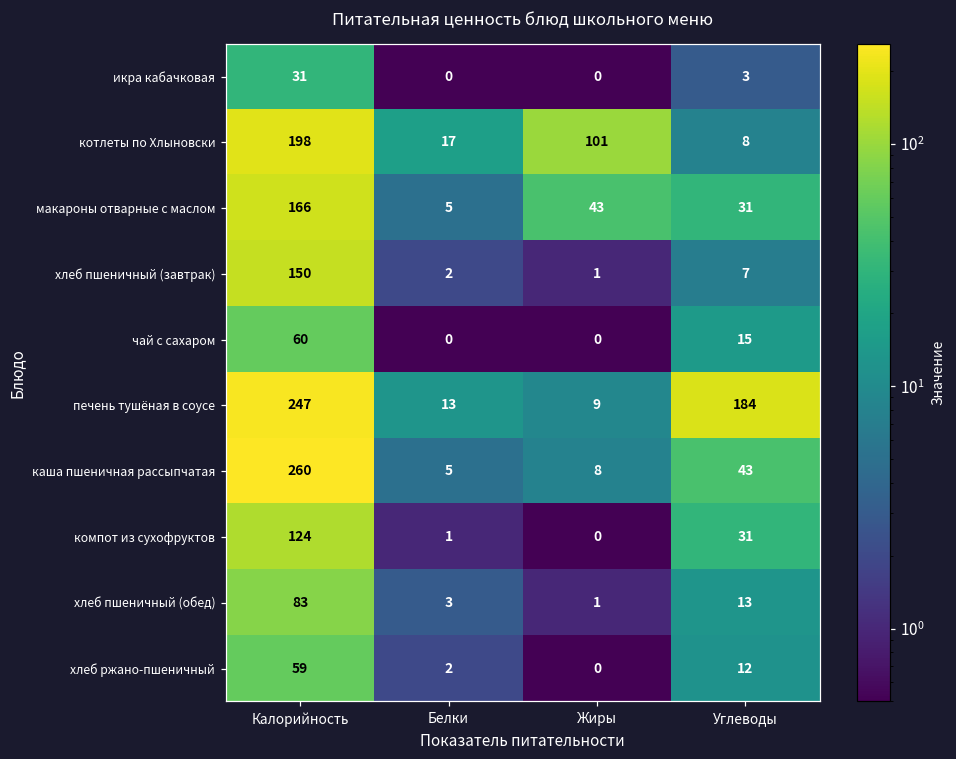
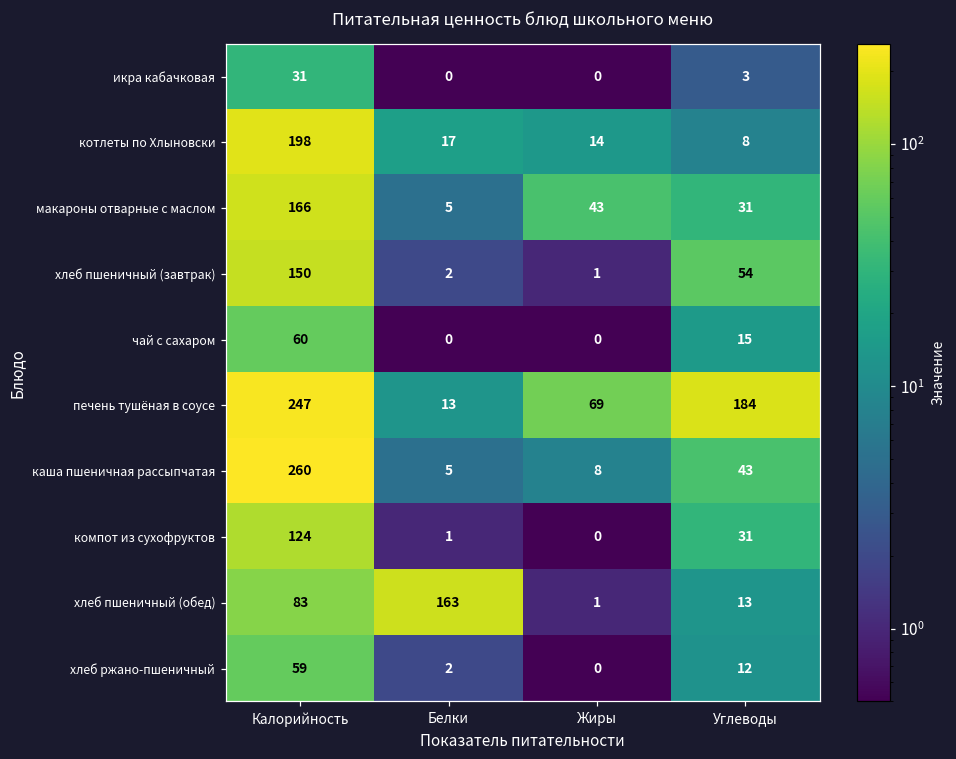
  {
    "икра кабачковая": {
      "Калорийность": 31,
      "Белки": 0,
      "Жиры": 0,
      "Углеводы": 3
    },
    "котлеты по Хлыновски": {
      "Калорийность": 198,
      "Белки": 17,
-     "Жиры": 101,
+     "Жиры": 14,
      "Углеводы": 8
    },
    "макароны отварные с маслом": {
      "Калорийность": 166,
      "Белки": 5,
      "Жиры": 43,
      "Углеводы": 31
    },
    "хлеб пшеничный (завтрак)": {
      "Калорийность": 150,
      "Белки": 2,
      "Жиры": 1,
-     "Углеводы": 7
+     "Углеводы": 54
    },
    "чай с сахаром": {
      "Калорийность": 60,
      "Белки": 0,
      "Жиры": 0,
      "Углеводы": 15
    },
    "печень тушёная в соусе": {
      "Калорийность": 247,
      "Белки": 13,
-     "Жиры": 9,
+     "Жиры": 69,
      "Углеводы": 184
    },
    "каша пшеничная рассыпчатая": {
      "Калорийность": 260,
      "Белки": 5,
      "Жиры": 8,
      "Углеводы": 43
    },
    "компот из сухофруктов": {
      "Калорийность": 124,
      "Белки": 1,
      "Жиры": 0,
      "Углеводы": 31
    },
    "хлеб пшеничный (обед)": {
      "Калорийность": 83,
-     "Белки": 3,
+     "Белки": 163,
      "Жиры": 1,
      "Углеводы": 13
    },
    "хлеб ржано-пшеничный": {
      "Калорийность": 59,
      "Белки": 2,
      "Жиры": 0,
      "Углеводы": 12
    }
  }
